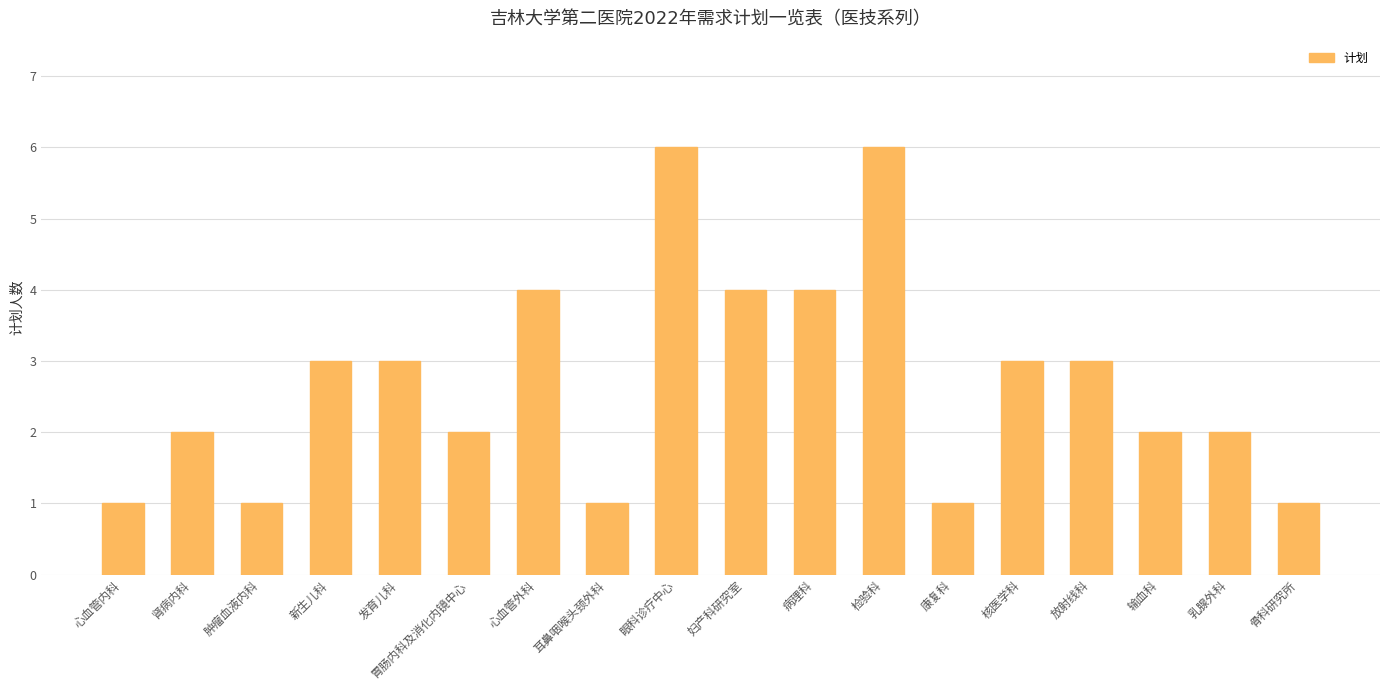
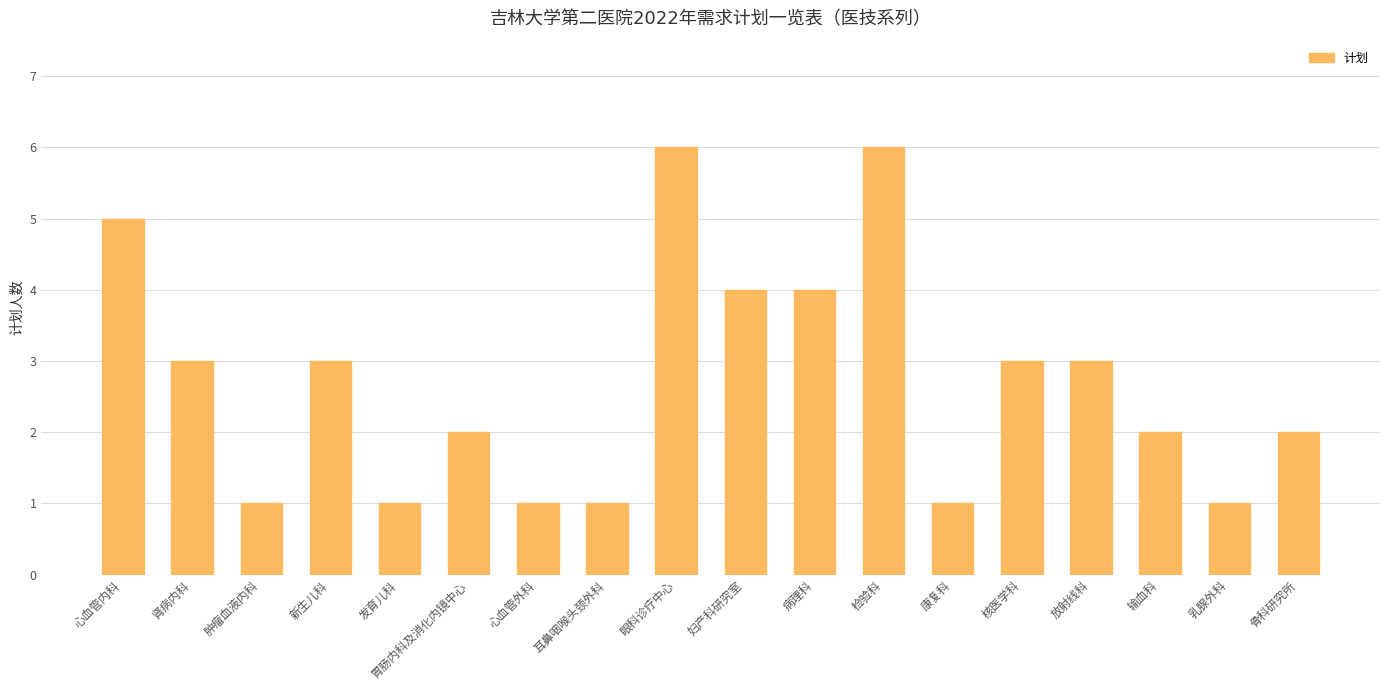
  {
-   "心血管内科": 1,
-   "肾病内科": 2,
+   "心血管内科": 5,
+   "肾病内科": 3,
    "肿瘤血液内科": 1,
    "新生儿科": 3,
-   "发育儿科": 3,
+   "发育儿科": 1,
    "胃肠内科及消化内镜中心": 2,
-   "心血管外科": 4,
+   "心血管外科": 1,
    "耳鼻咽喉头颈外科": 1,
    "眼科诊疗中心": 6,
    "妇产科研究室": 4,
    "病理科": 4,
    "检验科": 6,
    "康复科": 1,
    "核医学科": 3,
    "放射线科": 3,
    "输血科": 2,
-   "乳腺外科": 2,
-   "骨科研究所": 1
+   "乳腺外科": 1,
+   "骨科研究所": 2
  }
